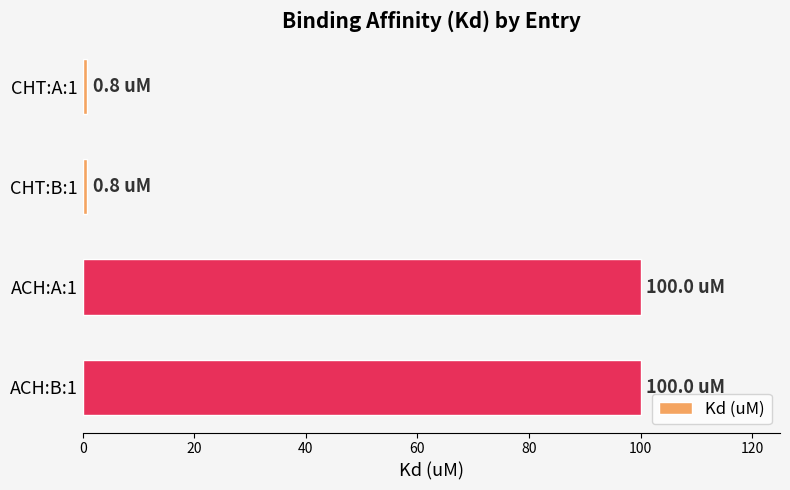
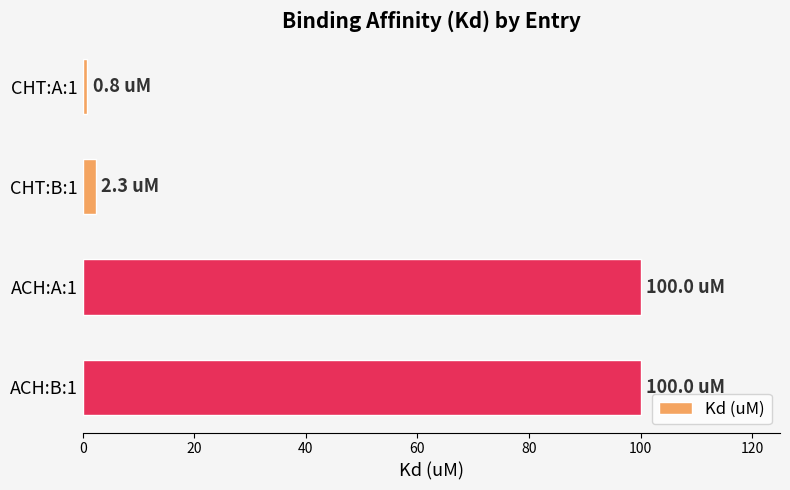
  {
    "CHT:A:1": 0.8,
-   "CHT:B:1": 0.8,
+   "CHT:B:1": 2.3,
    "ACH:A:1": 100.0
  }
